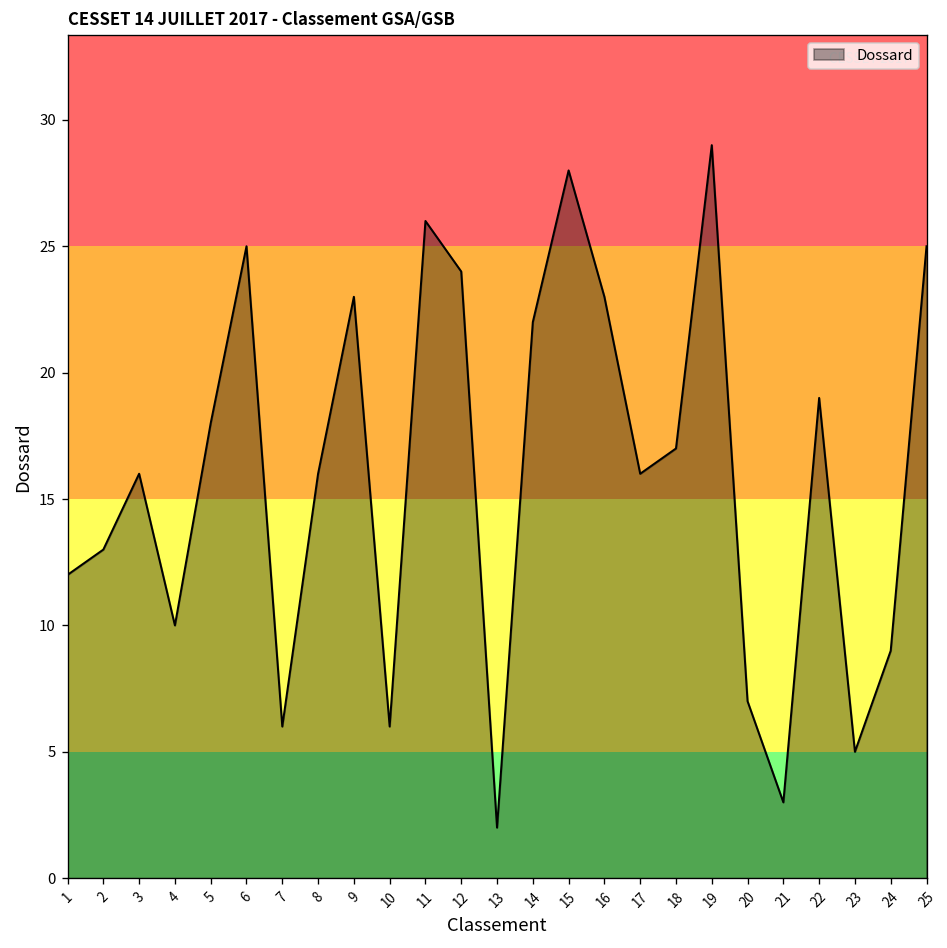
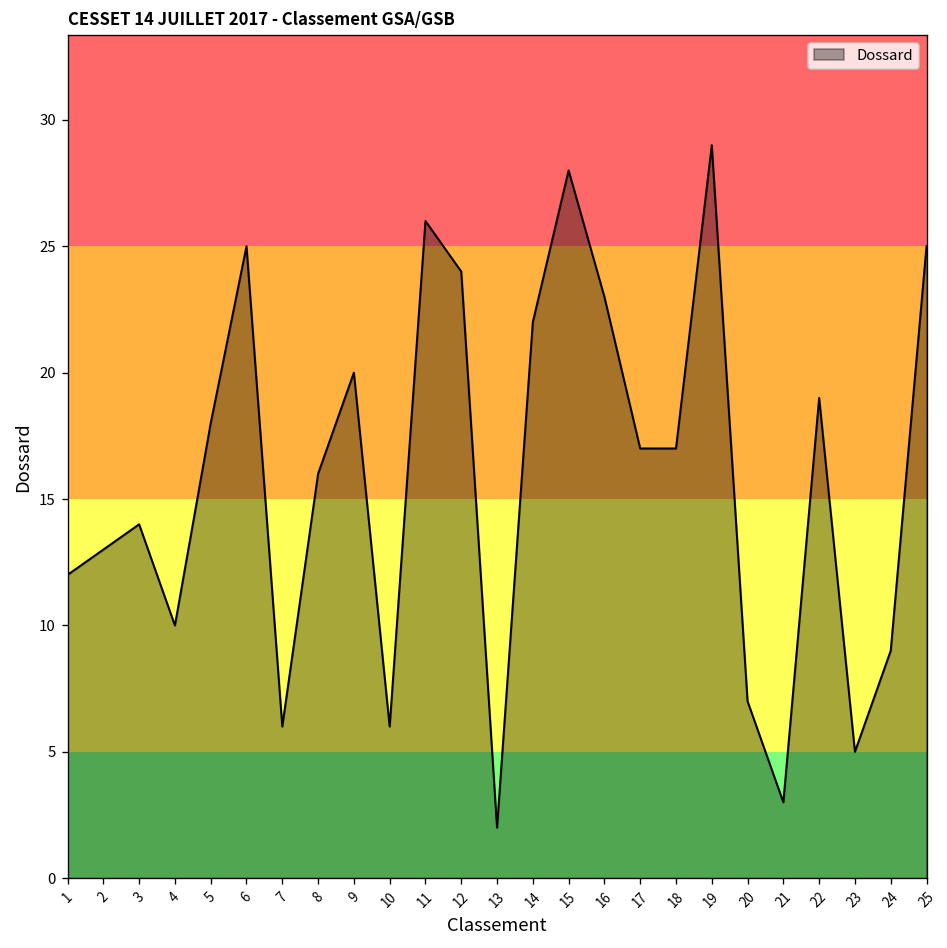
  {
    "1": 12,
    "2": 13,
-   "3": 16,
+   "3": 14,
    "4": 10,
    "5": 18,
    "6": 25,
    "7": 6,
    "8": 16,
-   "9": 23,
+   "9": 20,
    "10": 6,
    "11": 26,
    "12": 24,
    "13": 2,
    "14": 22,
    "15": 28,
    "16": 23,
-   "17": 16,
+   "17": 17,
    "18": 17,
    "19": 29,
    "20": 7,
    "21": 3,
    "22": 19,
    "23": 5,
    "24": 9,
    "25": 25
  }
